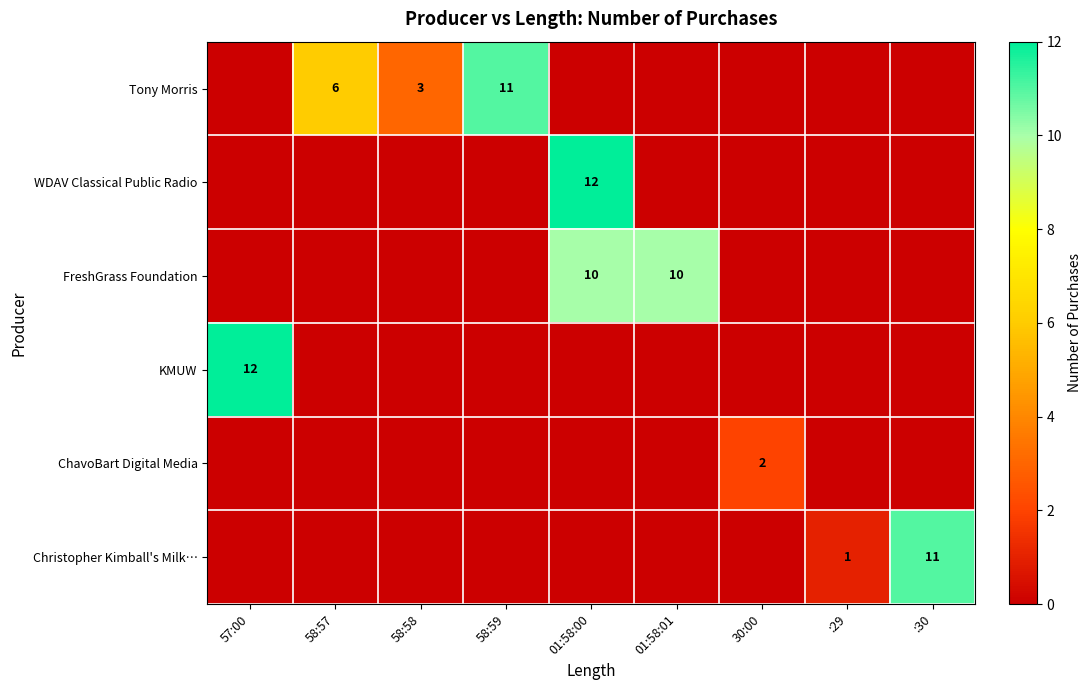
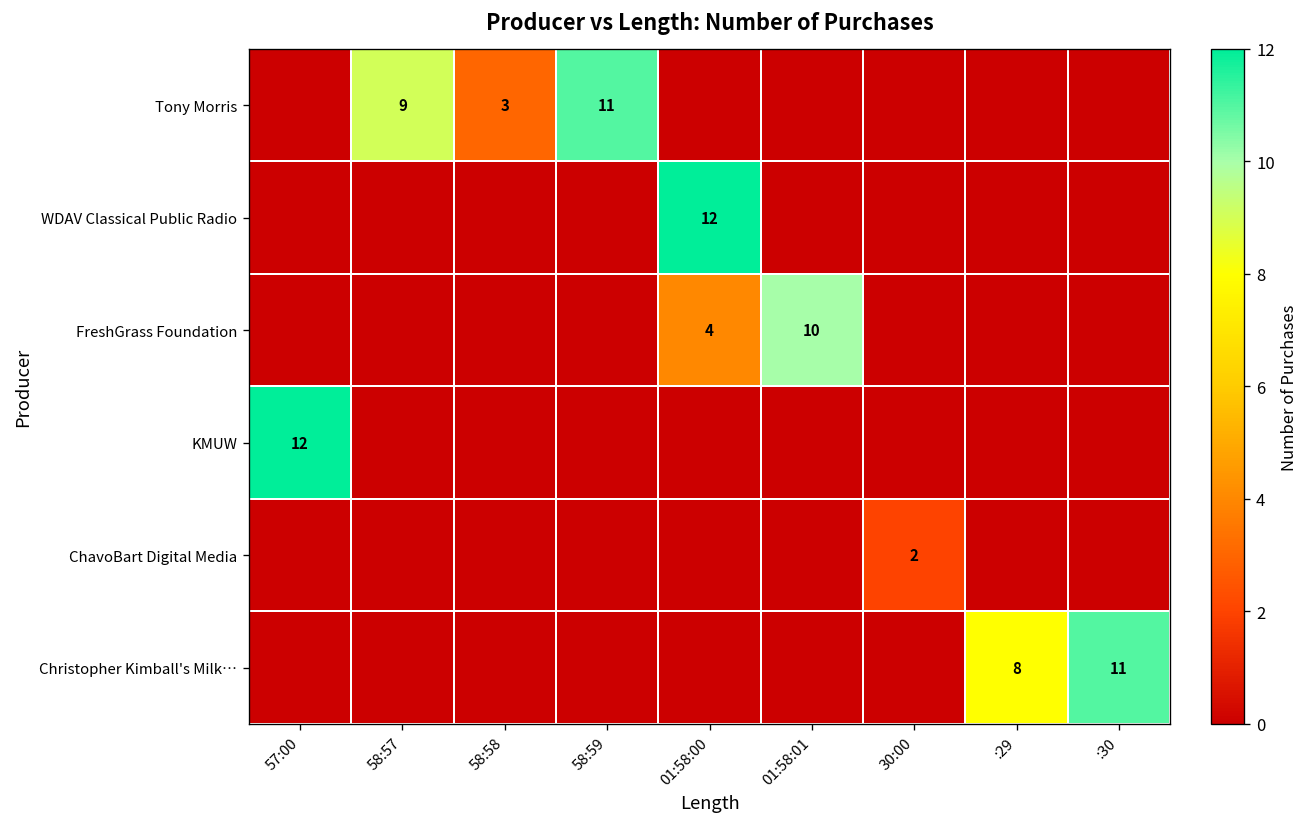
  {
    "Tony Morris": {
-     "58:57": 6,
+     "58:57": 9,
      "58:58": 3,
      "58:59": 11
    },
    "WDAV Classical Public Radio": {
      "01:58:00": 12
    },
    "FreshGrass Foundation": {
-     "01:58:00": 10,
+     "01:58:00": 4,
      "01:58:01": 10
    },
    "KMUW": {
      "57:00": 12
    },
    "ChavoBart Digital Media": {
      "30:00": 2
    },
    "Christopher Kimball's Milk…": {
-     ":29": 1,
+     ":29": 8,
      ":30": 11
    }
  }
